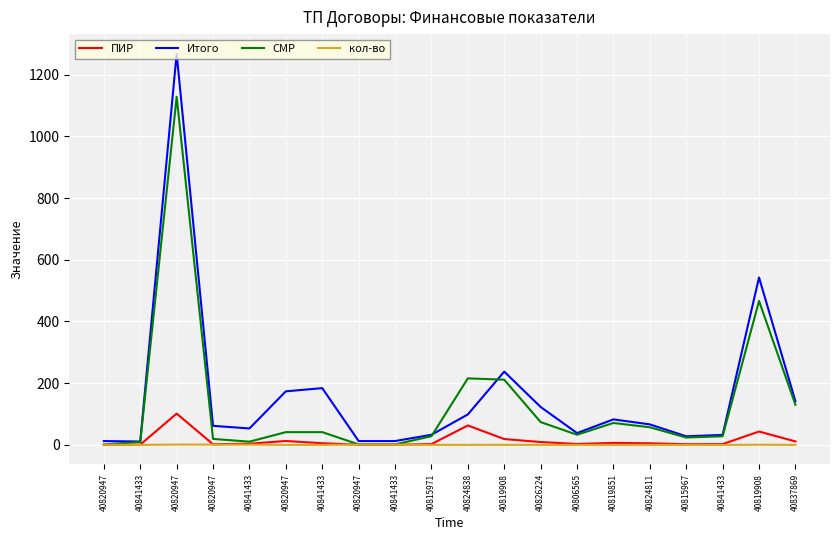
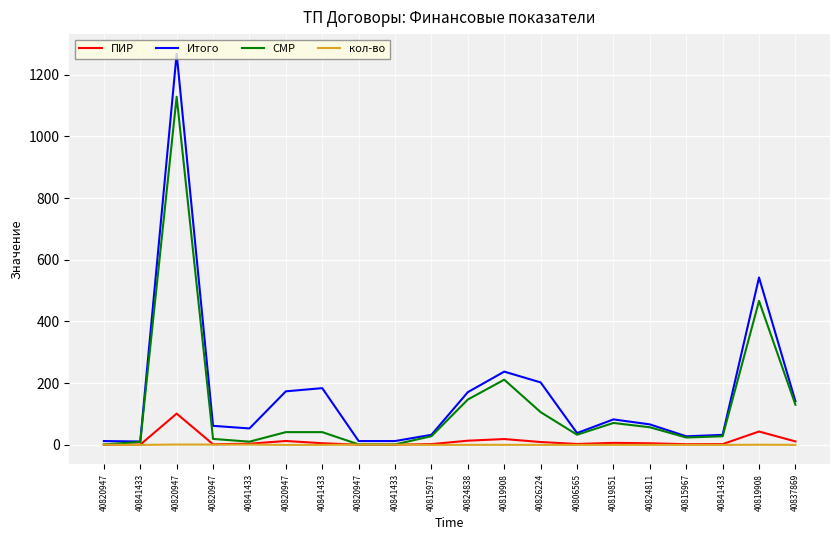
  {
    "ПИР": {
-     "40824838": 60,
+     "40824838": 10,
      "40826224": 10,
      "40837869": 10
    },
    "Итого": {
-     "40824838": 100,
-     "40826224": 120,
+     "40824838": 170,
+     "40826224": 200,
      "40819851": 80,
      "40824811": 70,
      "40837869": 140
    },
    "СМР": {
-     "40824838": 220,
-     "40826224": 70,
+     "40824838": 150,
+     "40826224": 110,
      "40819851": 70,
      "40824811": 60,
      "40837869": 130
    },
    "кол-во": {
      "40824838": 0,
      "40826224": 0,
      "40837869": 0
    }
  }
